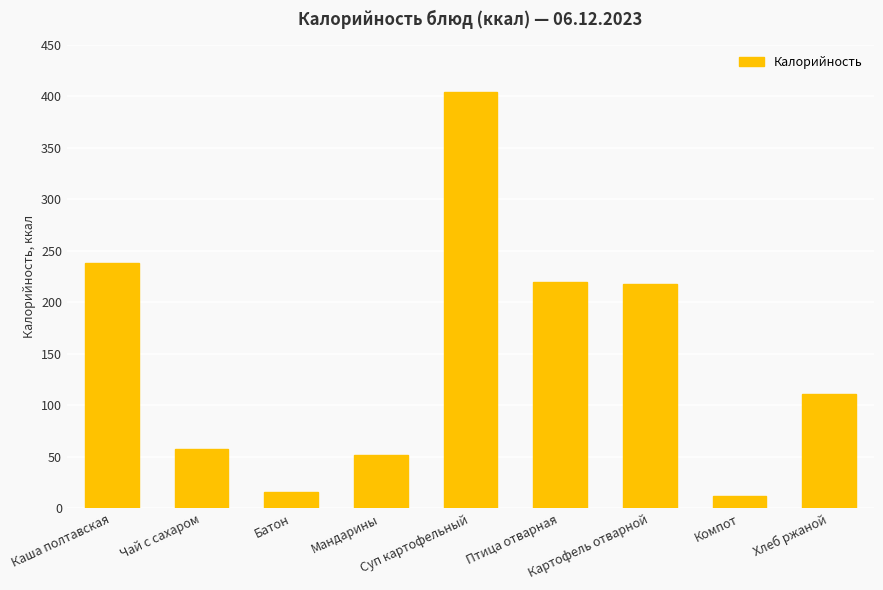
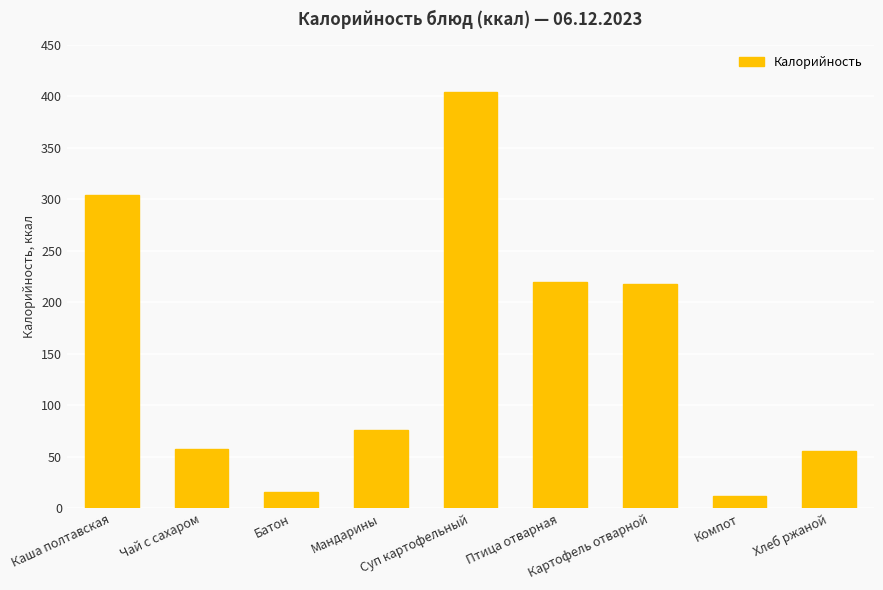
  {
-   "Каша полтавская": 238,
+   "Каша полтавская": 304,
    "Чай с сахаром": 58,
    "Батон": 16,
-   "Мандарины": 52,
+   "Мандарины": 76,
    "Суп картофельный": 404,
    "Птица отварная": 220,
    "Картофель отварной": 218,
    "Компот": 12,
-   "Хлеб ржаной": 111
+   "Хлеб ржаной": 56
  }
